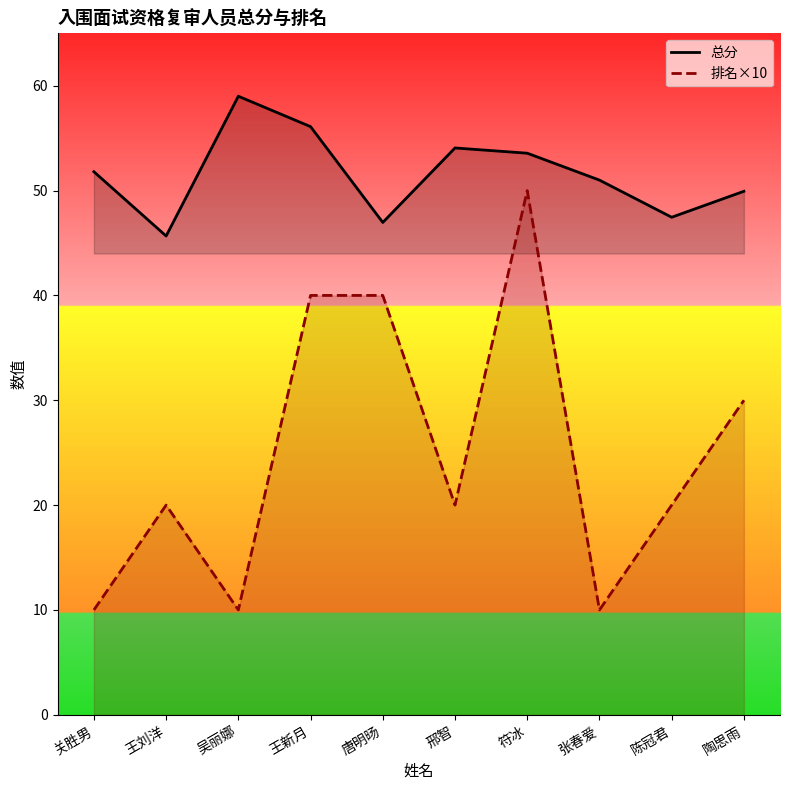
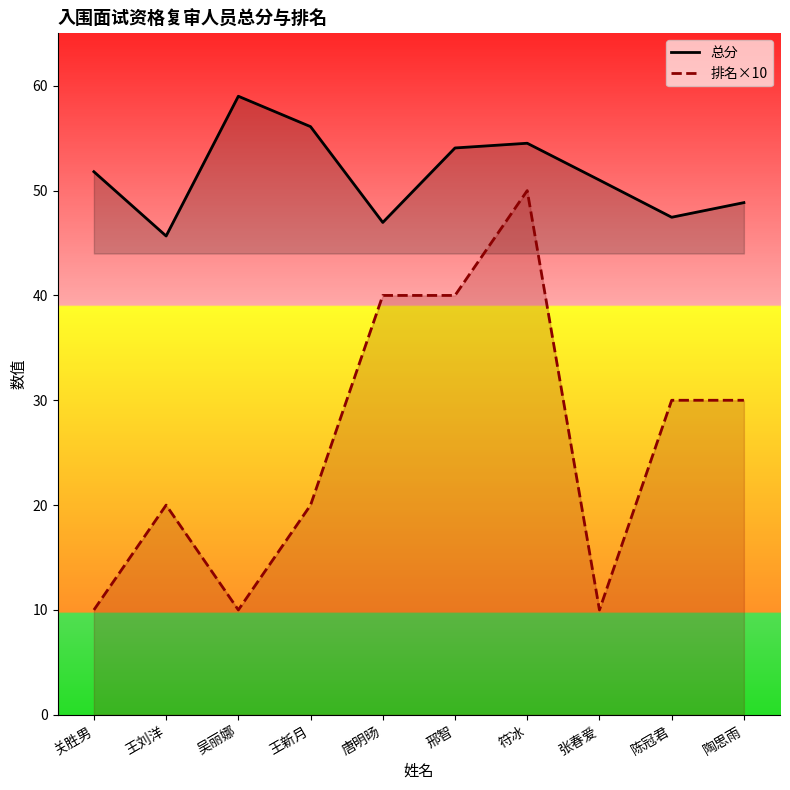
  {
    "总分": {
      "关胜男": 51.8,
      "王刘洋": 45.7,
      "吴丽娜": 59.0,
      "王新月": 56.1,
      "唐明旸": 47.0,
      "邢智": 54.1,
-     "符冰": 53.6,
+     "符冰": 54.5,
      "张春爱": 51.0,
      "陈冠君": 47.5,
-     "陶思雨": 49.9
+     "陶思雨": 48.9
    },
    "排名×10": {
      "关胜男": 10.0,
      "王刘洋": 20.0,
      "吴丽娜": 10.0,
-     "王新月": 40.0,
+     "王新月": 20.0,
      "唐明旸": 40.0,
-     "邢智": 20.0,
+     "邢智": 40.0,
      "符冰": 50.0,
      "张春爱": 10.0,
-     "陈冠君": 20.0,
+     "陈冠君": 30.0,
      "陶思雨": 30.0
    }
  }
